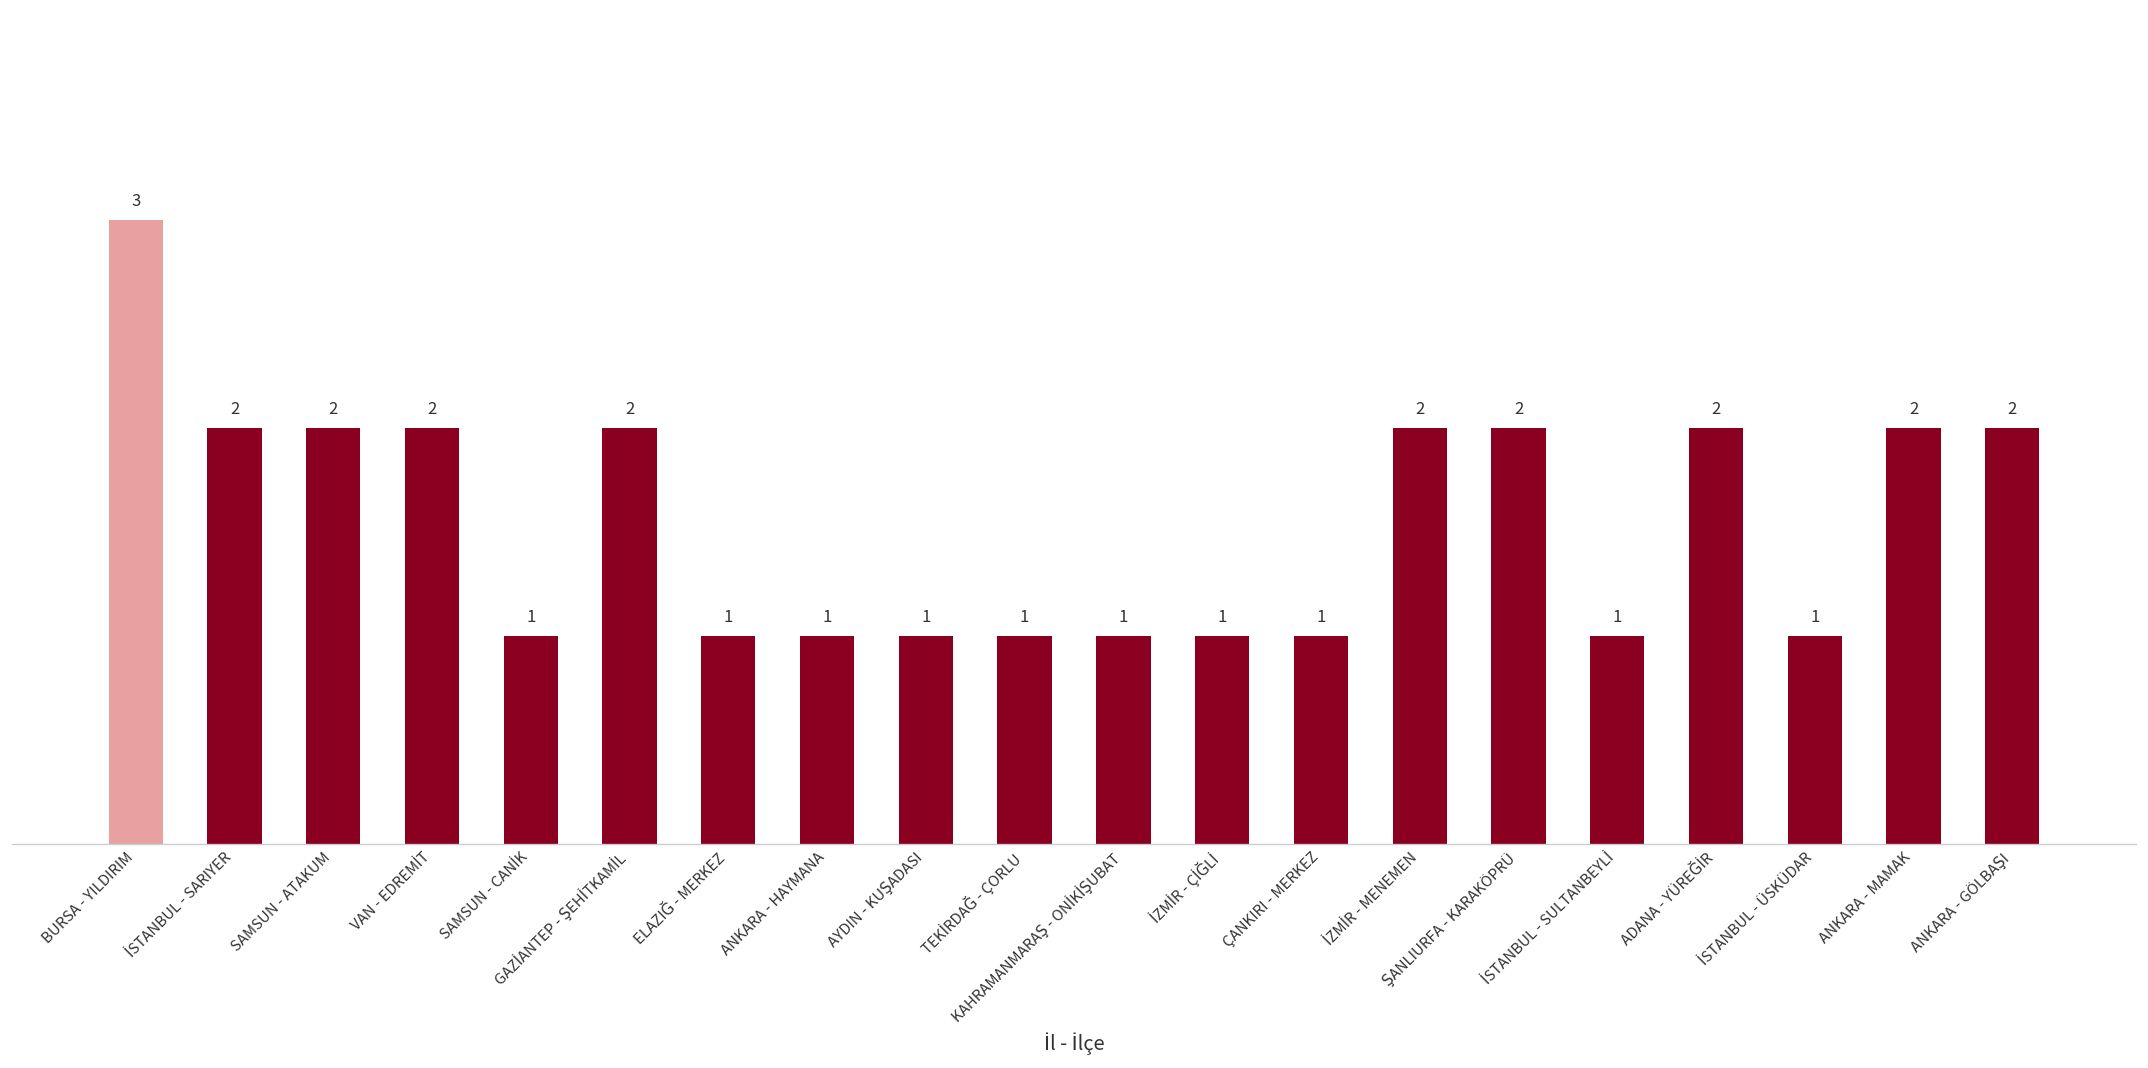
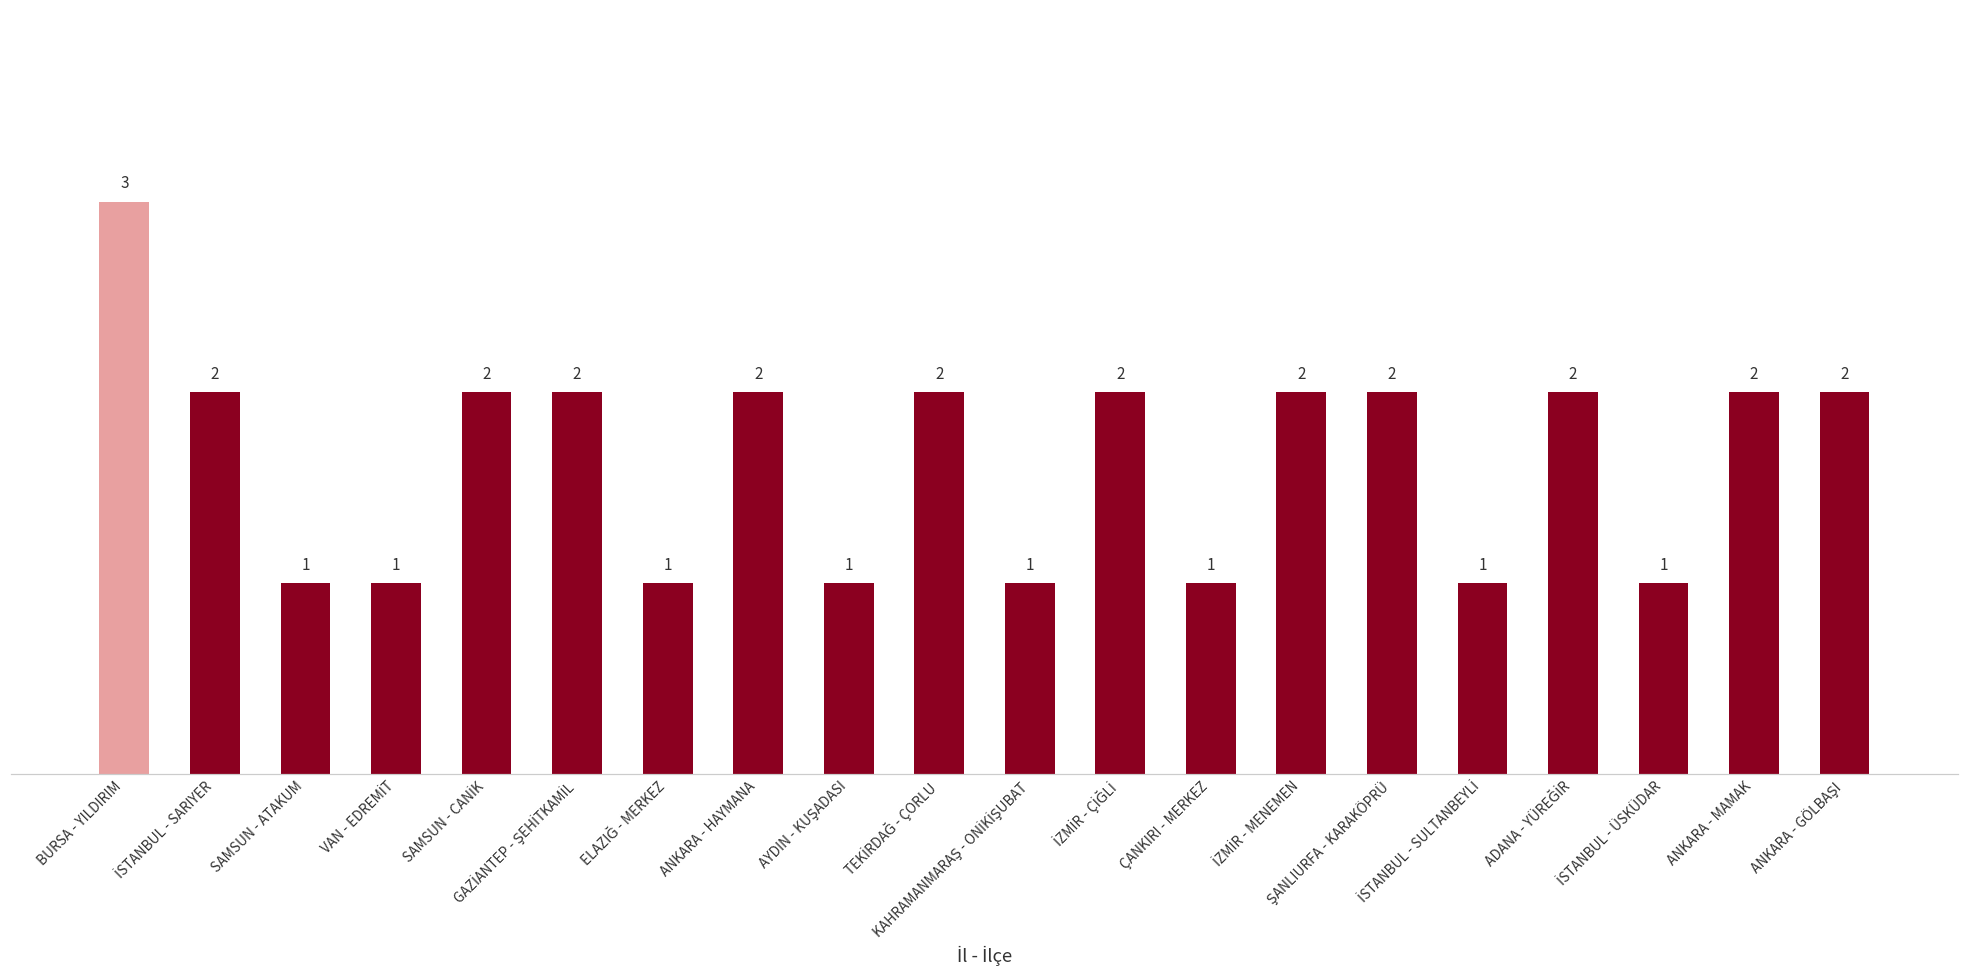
  {
    "BURSA - YILDIRIM": 3,
    "İSTANBUL - SARIYER": 2,
-   "SAMSUN - ATAKUM": 2,
-   "VAN - EDREMİT": 2,
-   "SAMSUN - CANİK": 1,
+   "SAMSUN - ATAKUM": 1,
+   "VAN - EDREMİT": 1,
+   "SAMSUN - CANİK": 2,
    "GAZİANTEP - ŞEHİTKAMİL": 2,
    "ELAZIĞ - MERKEZ": 1,
-   "ANKARA - HAYMANA": 1,
+   "ANKARA - HAYMANA": 2,
    "AYDIN - KUŞADASI": 1,
-   "TEKİRDAĞ - ÇORLU": 1,
+   "TEKİRDAĞ - ÇORLU": 2,
    "KAHRAMANMARAŞ - ONİKİŞUBAT": 1,
-   "İZMİR - ÇİĞLİ": 1,
+   "İZMİR - ÇİĞLİ": 2,
    "ÇANKIRI - MERKEZ": 1,
    "İZMİR - MENEMEN": 2,
    "ŞANLIURFA - KARAKÖPRÜ": 2,
    "İSTANBUL - SULTANBEYLİ": 1,
    "ADANA - YÜREĞİR": 2,
    "İSTANBUL - ÜSKÜDAR": 1,
    "ANKARA - MAMAK": 2,
    "ANKARA - GÖLBAŞI": 2
  }
